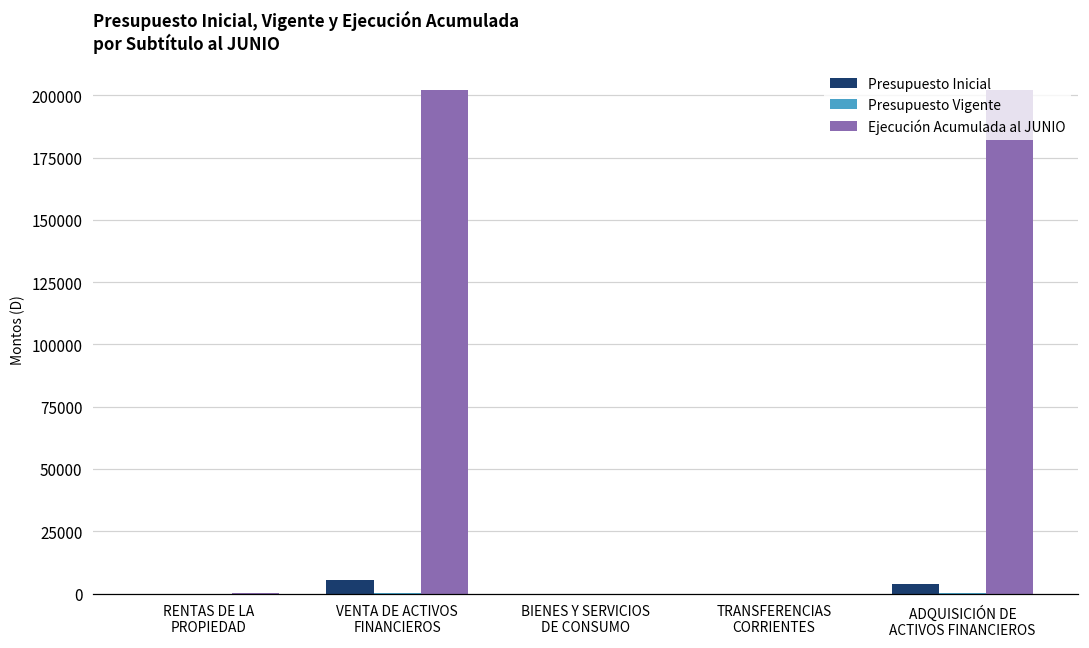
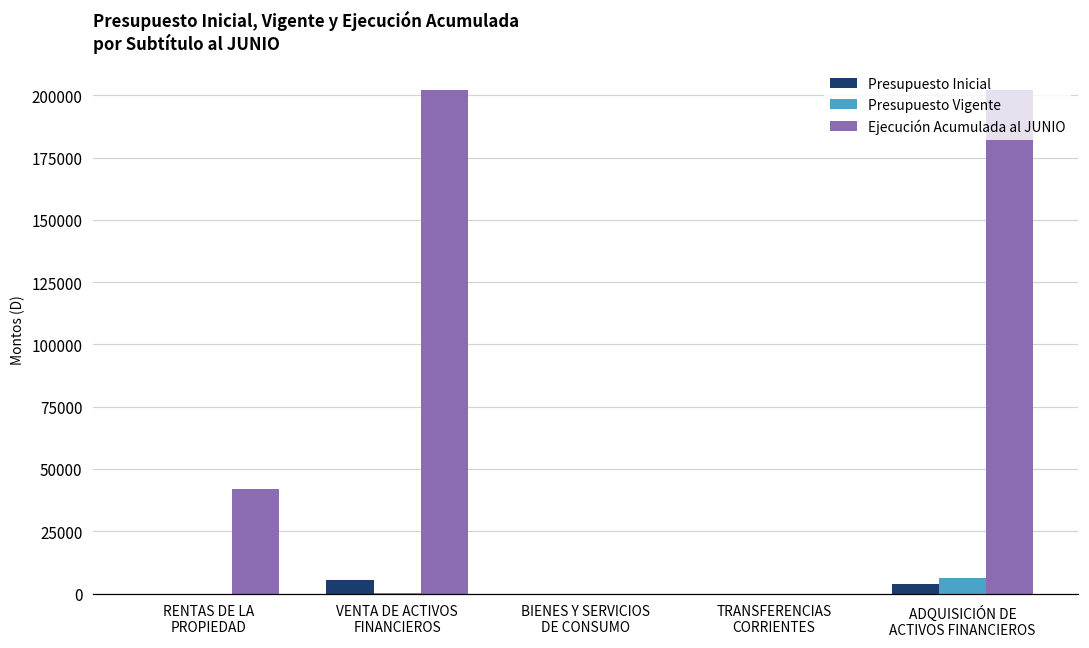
  {
    "Presupuesto Inicial": {
      "VENTA DE ACTIVOS FINANCIEROS": 5000,
      "ADQUISICIÓN DE ACTIVOS FINANCIEROS": 4000
    },
    "Presupuesto Vigente": {
-     "ADQUISICIÓN DE ACTIVOS FINANCIEROS": 0
+     "ADQUISICIÓN DE ACTIVOS FINANCIEROS": 6000
    },
    "Ejecución Acumulada al JUNIO": {
-     "RENTAS DE LA PROPIEDAD": 0,
+     "RENTAS DE LA PROPIEDAD": 42000,
      "VENTA DE ACTIVOS FINANCIEROS": 202000,
      "BIENES Y SERVICIOS DE CONSUMO": 0,
      "TRANSFERENCIAS CORRIENTES": 0
    }
  }
